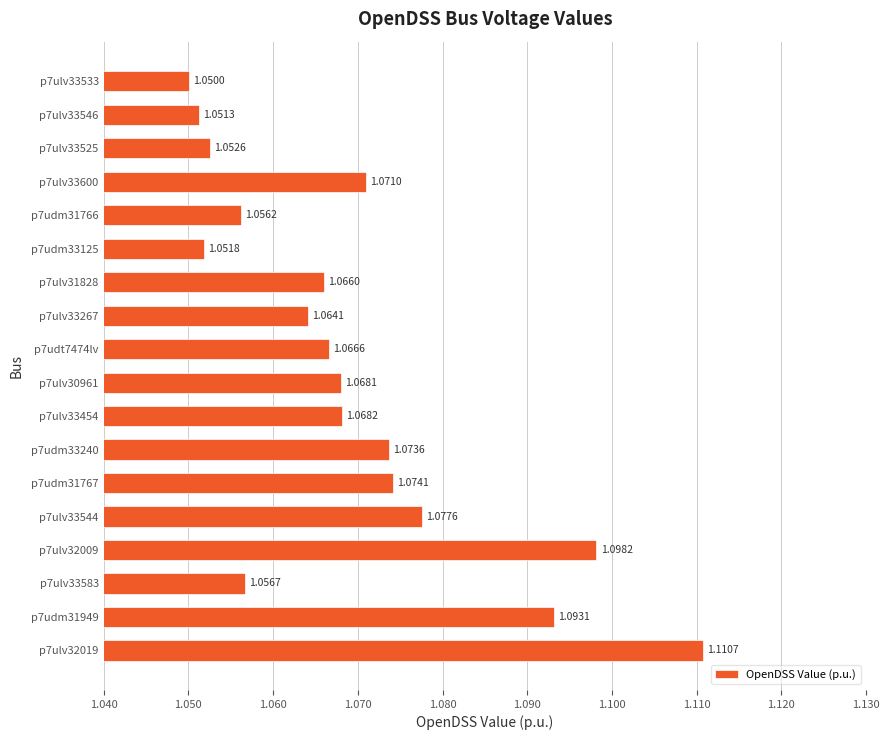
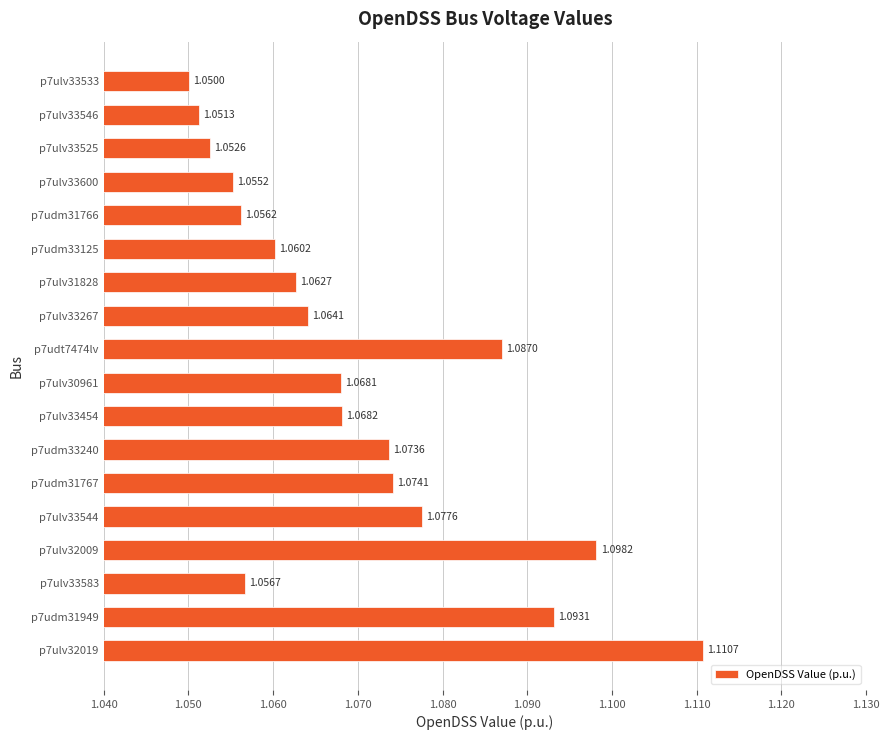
  {
    "p7ulv33533": 1.0500,
    "p7ulv33546": 1.0513,
    "p7ulv33525": 1.0526,
-   "p7ulv33600": 1.0710,
+   "p7ulv33600": 1.0552,
    "p7udm31766": 1.0562,
-   "p7udm33125": 1.0518,
-   "p7ulv31828": 1.0660,
+   "p7udm33125": 1.0602,
+   "p7ulv31828": 1.0627,
    "p7ulv33267": 1.0641,
-   "p7udt7474lv": 1.0666,
+   "p7udt7474lv": 1.0870,
    "p7ulv30961": 1.0681,
    "p7ulv33454": 1.0682,
    "p7udm33240": 1.0736,
    "p7udm31767": 1.0741,
    "p7ulv33544": 1.0776,
    "p7ulv32009": 1.0982,
    "p7ulv33583": 1.0567,
    "p7udm31949": 1.0931,
    "p7ulv32019": 1.1107
  }
